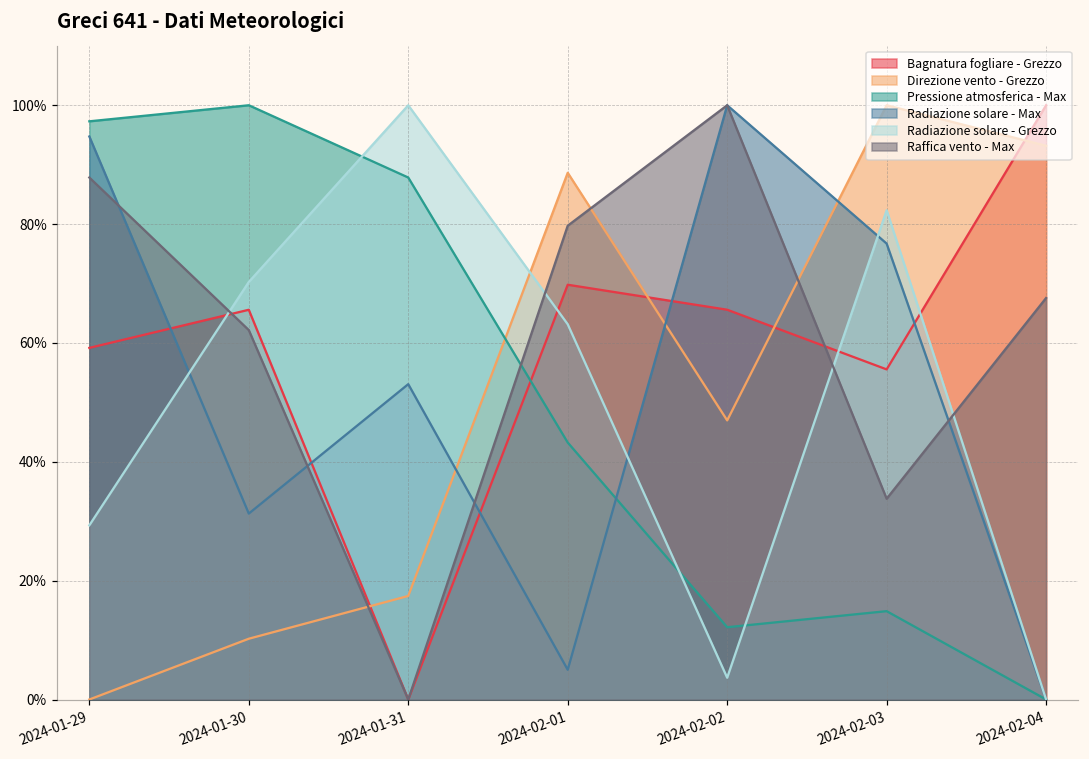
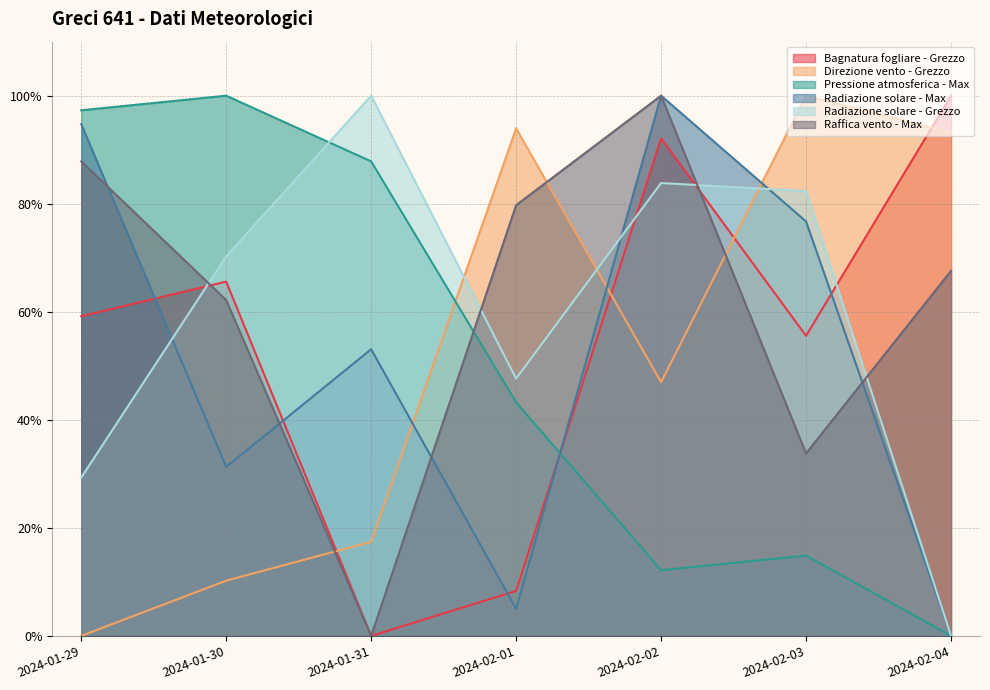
  {
    "Bagnatura fogliare - Grezzo": {
      "2024-01-29": "59%",
      "2024-01-30": "66%",
-     "2024-02-01": "70%",
-     "2024-02-02": "66%",
+     "2024-02-01": "8%",
+     "2024-02-02": "92%",
      "2024-02-03": "56%"
    },
    "Direzione vento - Grezzo": {
      "2024-01-29": "0%",
      "2024-01-30": "10%",
      "2024-01-31": "17%",
-     "2024-02-01": "89%",
+     "2024-02-01": "94%",
      "2024-02-02": "47%"
    },
    "Radiazione solare - Grezzo": {
      "2024-01-29": "29%",
      "2024-01-30": "70%",
      "2024-01-31": "100%",
-     "2024-02-01": "63%",
-     "2024-02-02": "4%",
+     "2024-02-01": "48%",
+     "2024-02-02": "84%",
      "2024-02-03": "82%"
    }
  }
